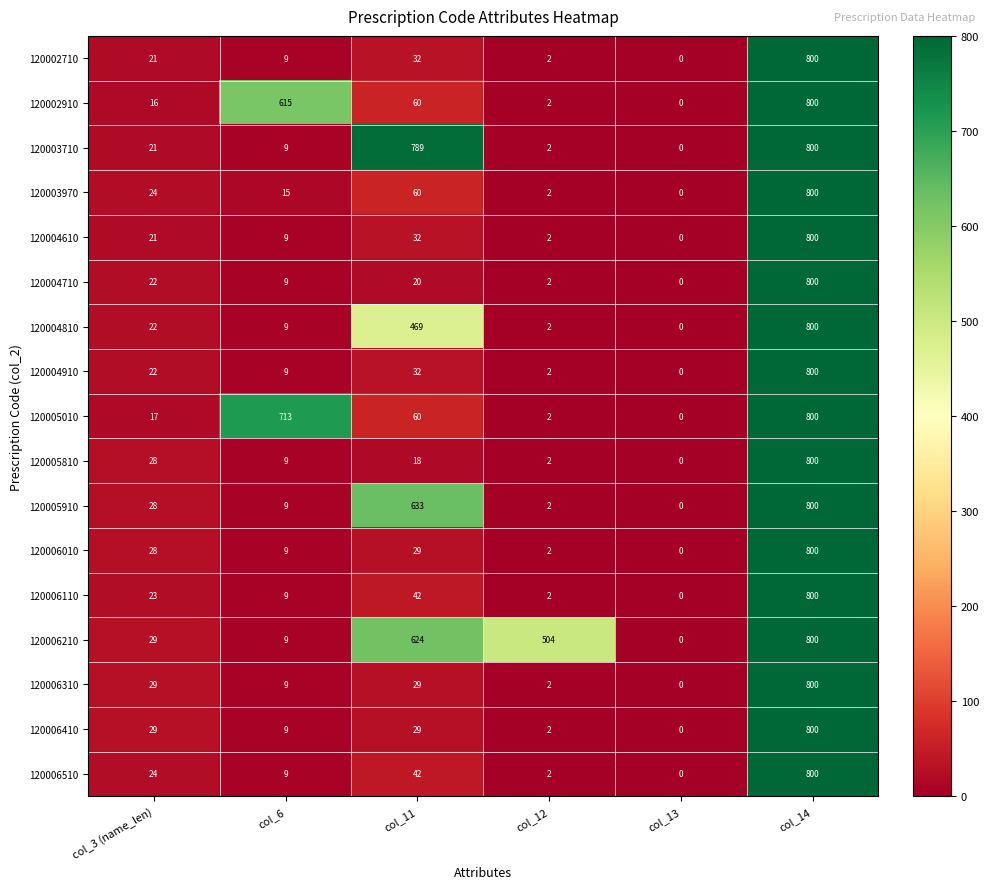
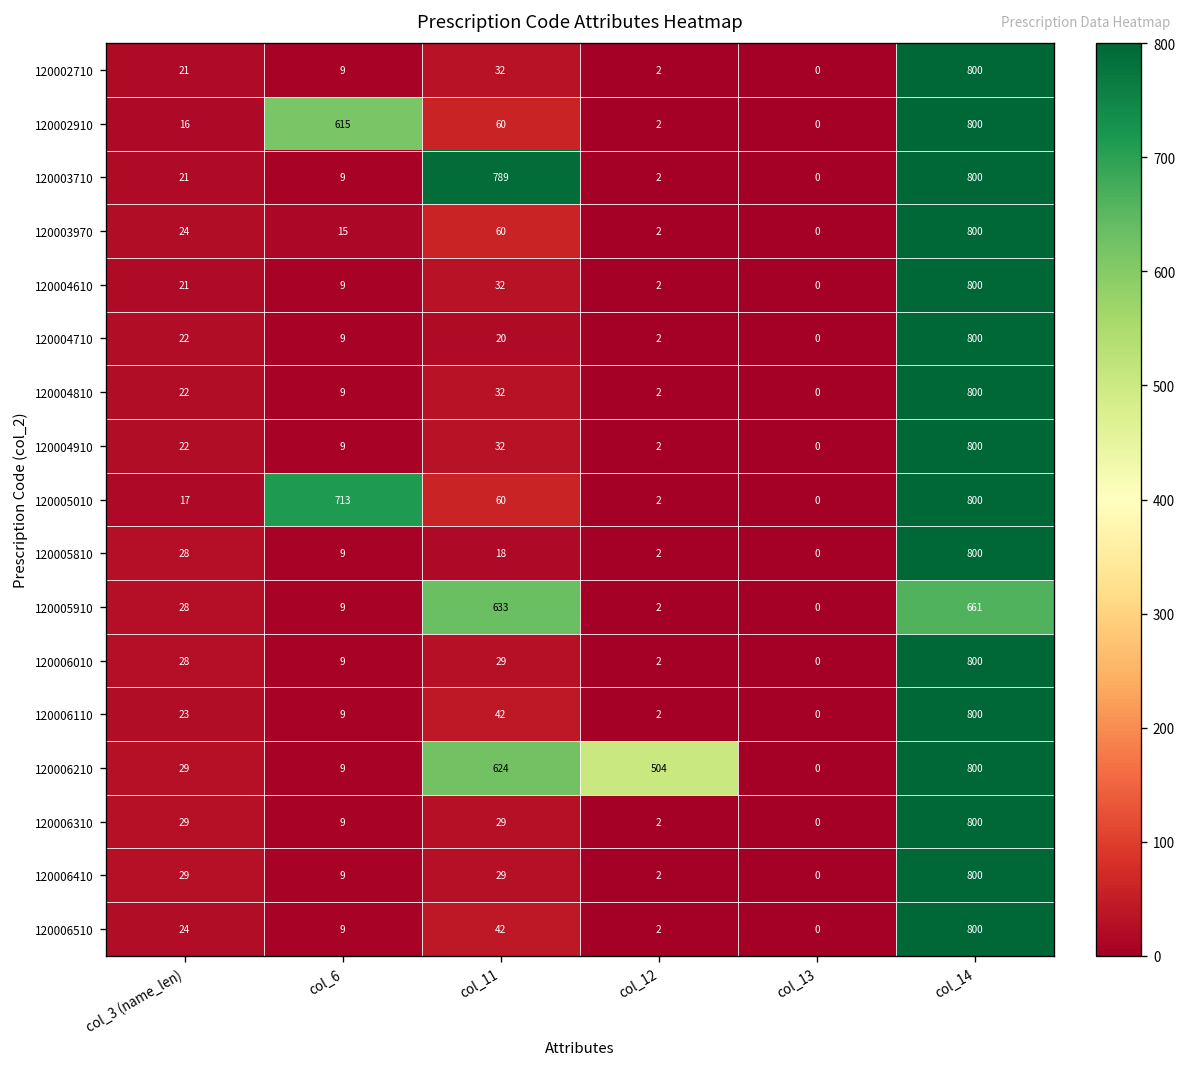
  {
    "120002710": {
      "col_3 (name_len)": 21,
      "col_6": 9,
      "col_11": 32,
      "col_12": 2,
      "col_13": 0,
      "col_14": 800
    },
    "120002910": {
      "col_3 (name_len)": 16,
      "col_6": 615,
      "col_11": 60,
      "col_12": 2,
      "col_13": 0,
      "col_14": 800
    },
    "120003710": {
      "col_3 (name_len)": 21,
      "col_6": 9,
      "col_11": 789,
      "col_12": 2,
      "col_13": 0,
      "col_14": 800
    },
    "120003970": {
      "col_3 (name_len)": 24,
      "col_6": 15,
      "col_11": 60,
      "col_12": 2,
      "col_13": 0,
      "col_14": 800
    },
    "120004610": {
      "col_3 (name_len)": 21,
      "col_6": 9,
      "col_11": 32,
      "col_12": 2,
      "col_13": 0,
      "col_14": 800
    },
    "120004710": {
      "col_3 (name_len)": 22,
      "col_6": 9,
      "col_11": 20,
      "col_12": 2,
      "col_13": 0,
      "col_14": 800
    },
    "120004810": {
      "col_3 (name_len)": 22,
      "col_6": 9,
-     "col_11": 469,
+     "col_11": 32,
      "col_12": 2,
      "col_13": 0,
      "col_14": 800
    },
    "120004910": {
      "col_3 (name_len)": 22,
      "col_6": 9,
      "col_11": 32,
      "col_12": 2,
      "col_13": 0,
      "col_14": 800
    },
    "120005010": {
      "col_3 (name_len)": 17,
      "col_6": 713,
      "col_11": 60,
      "col_12": 2,
      "col_13": 0,
      "col_14": 800
    },
    "120005810": {
      "col_3 (name_len)": 28,
      "col_6": 9,
      "col_11": 18,
      "col_12": 2,
      "col_13": 0,
      "col_14": 800
    },
    "120005910": {
      "col_3 (name_len)": 28,
      "col_6": 9,
      "col_11": 633,
      "col_12": 2,
      "col_13": 0,
-     "col_14": 800
+     "col_14": 661
    },
    "120006010": {
      "col_3 (name_len)": 28,
      "col_6": 9,
      "col_11": 29,
      "col_12": 2,
      "col_13": 0,
      "col_14": 800
    },
    "120006110": {
      "col_3 (name_len)": 23,
      "col_6": 9,
      "col_11": 42,
      "col_12": 2,
      "col_13": 0,
      "col_14": 800
    },
    "120006210": {
      "col_3 (name_len)": 29,
      "col_6": 9,
      "col_11": 624,
      "col_12": 504,
      "col_13": 0,
      "col_14": 800
    },
    "120006310": {
      "col_3 (name_len)": 29,
      "col_6": 9,
      "col_11": 29,
      "col_12": 2,
      "col_13": 0,
      "col_14": 800
    },
    "120006410": {
      "col_3 (name_len)": 29,
      "col_6": 9,
      "col_11": 29,
      "col_12": 2,
      "col_13": 0,
      "col_14": 800
    },
    "120006510": {
      "col_3 (name_len)": 24,
      "col_6": 9,
      "col_11": 42,
      "col_12": 2,
      "col_13": 0,
      "col_14": 800
    }
  }
